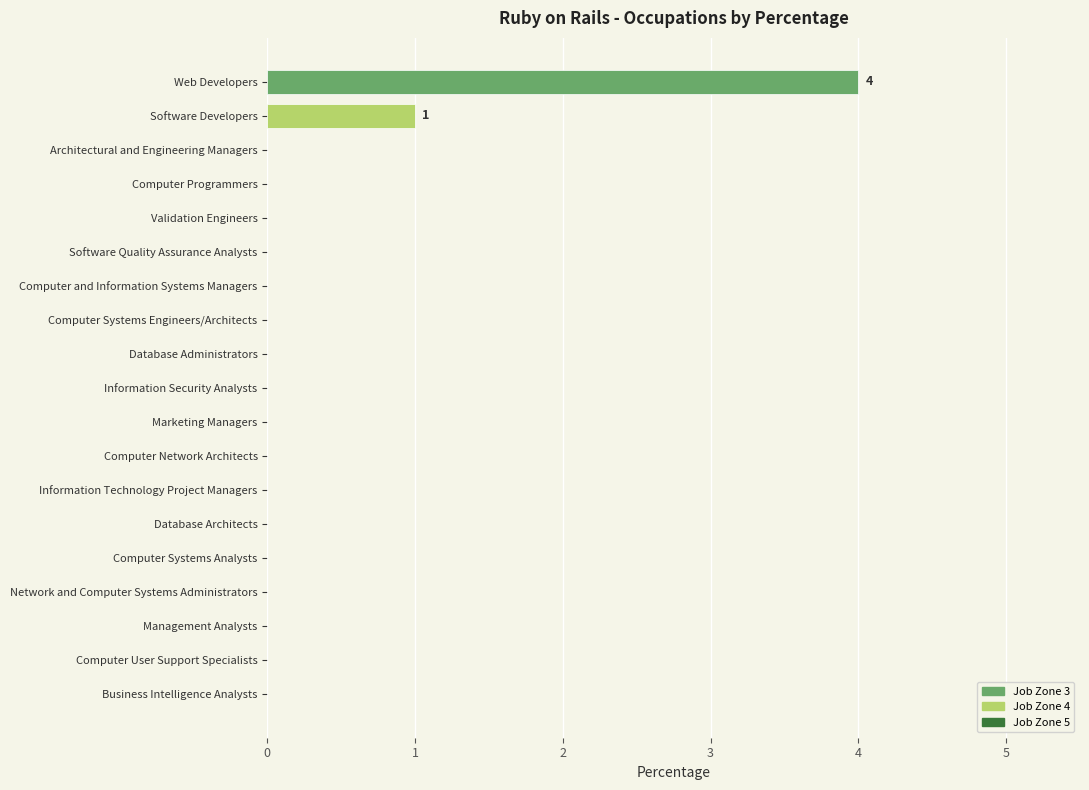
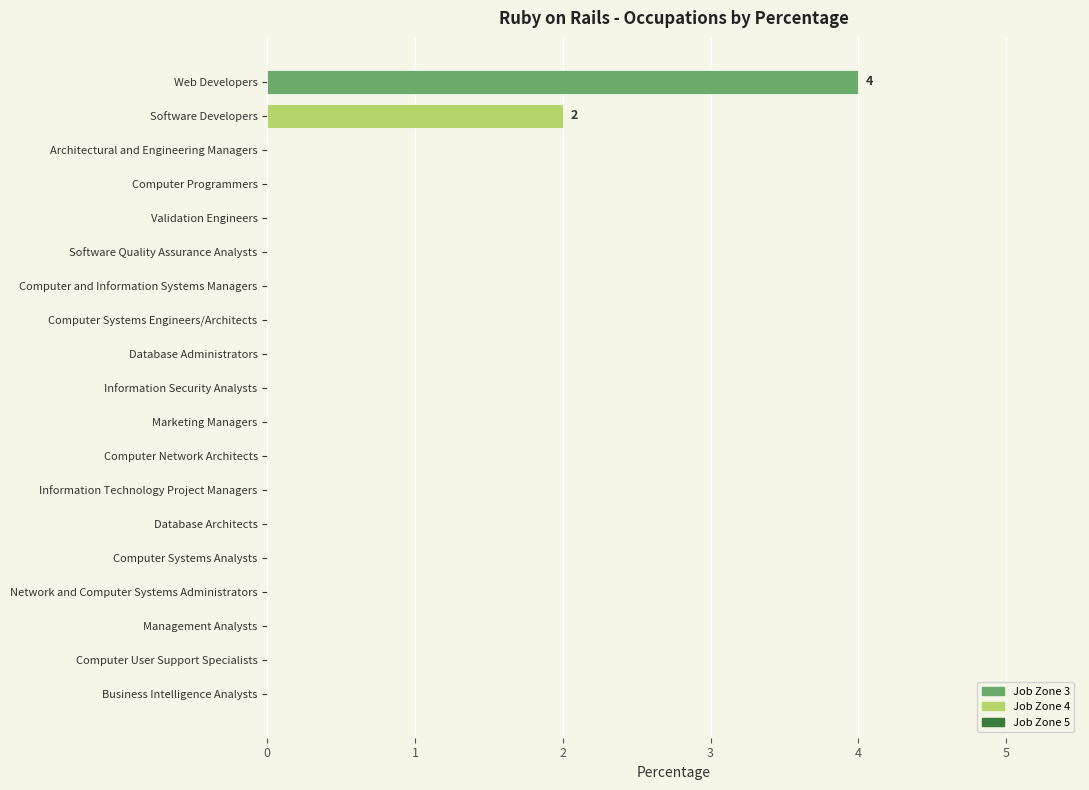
  {
    "Web Developers": 4,
-   "Software Developers": 1
+   "Software Developers": 2
  }
